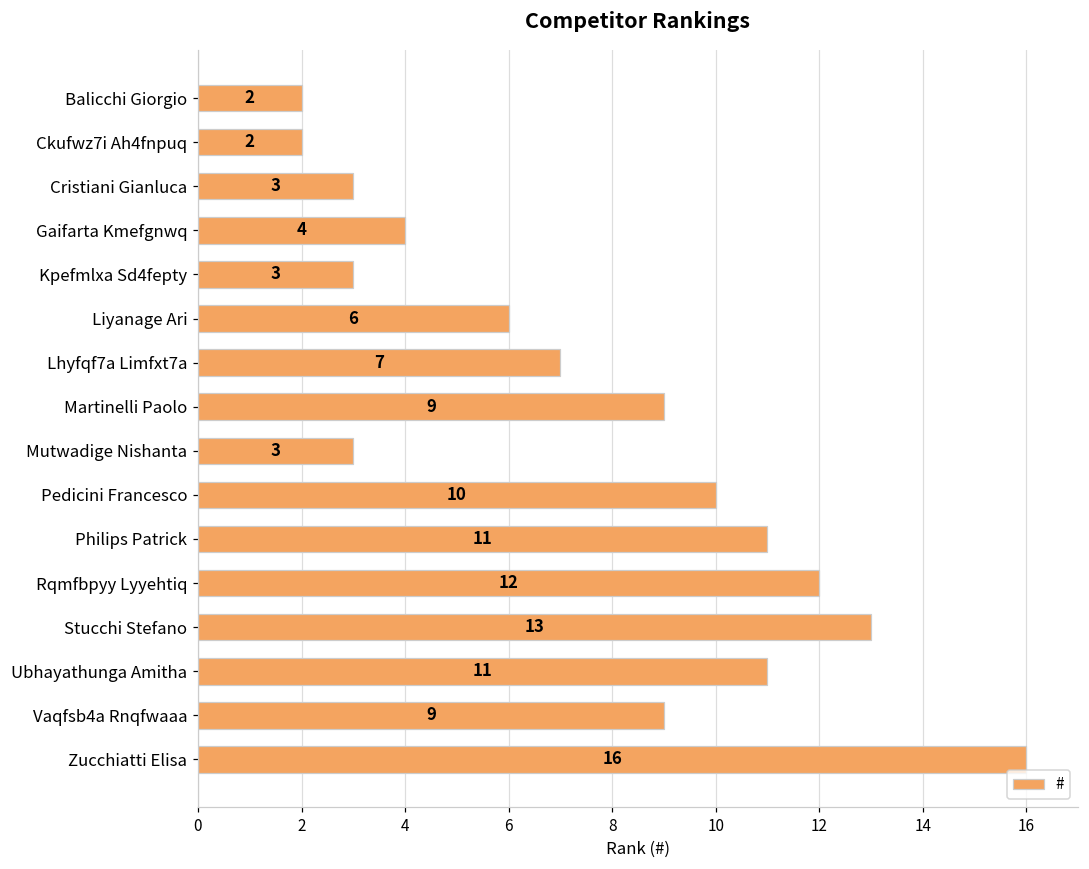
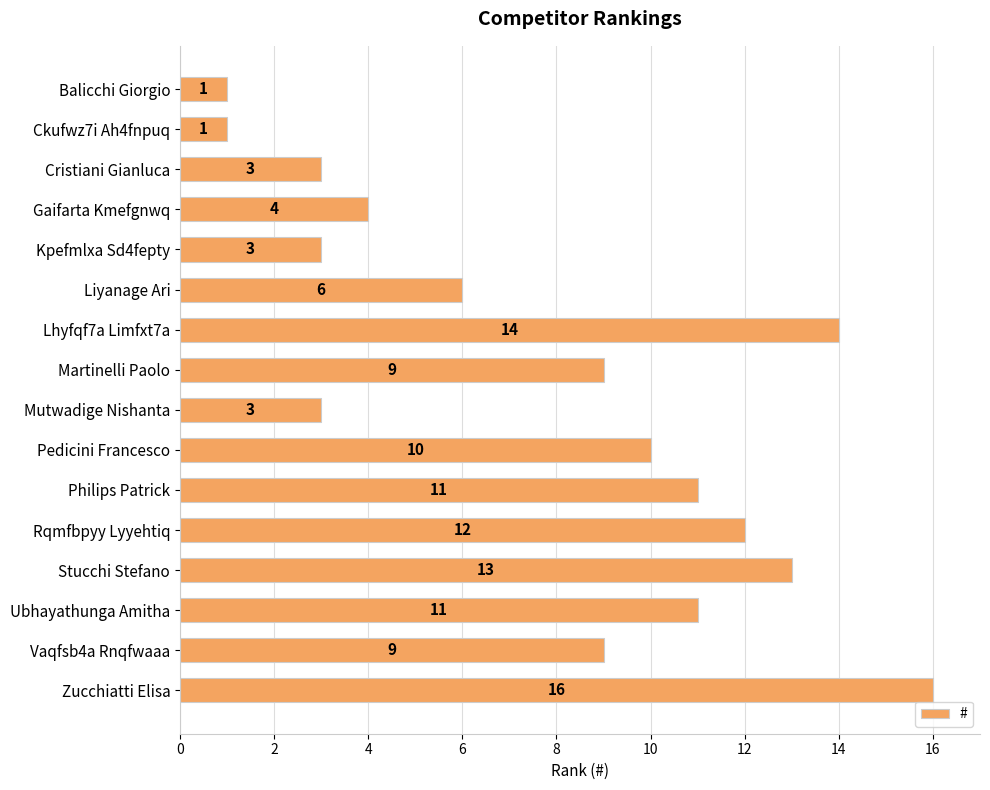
  {
-   "Balicchi Giorgio": 2,
-   "Ckufwz7i Ah4fnpuq": 2,
+   "Balicchi Giorgio": 1,
+   "Ckufwz7i Ah4fnpuq": 1,
    "Cristiani Gianluca": 3,
    "Gaifarta Kmefgnwq": 4,
    "Kpefmlxa Sd4fepty": 3,
    "Liyanage Ari": 6,
-   "Lhyfqf7a Limfxt7a": 7,
+   "Lhyfqf7a Limfxt7a": 14,
    "Martinelli Paolo": 9,
    "Mutwadige Nishanta": 3,
    "Pedicini Francesco": 10,
    "Philips Patrick": 11,
    "Rqmfbpyy Lyyehtiq": 12,
    "Stucchi Stefano": 13,
    "Ubhayathunga Amitha": 11,
    "Vaqfsb4a Rnqfwaaa": 9,
    "Zucchiatti Elisa": 16
  }
